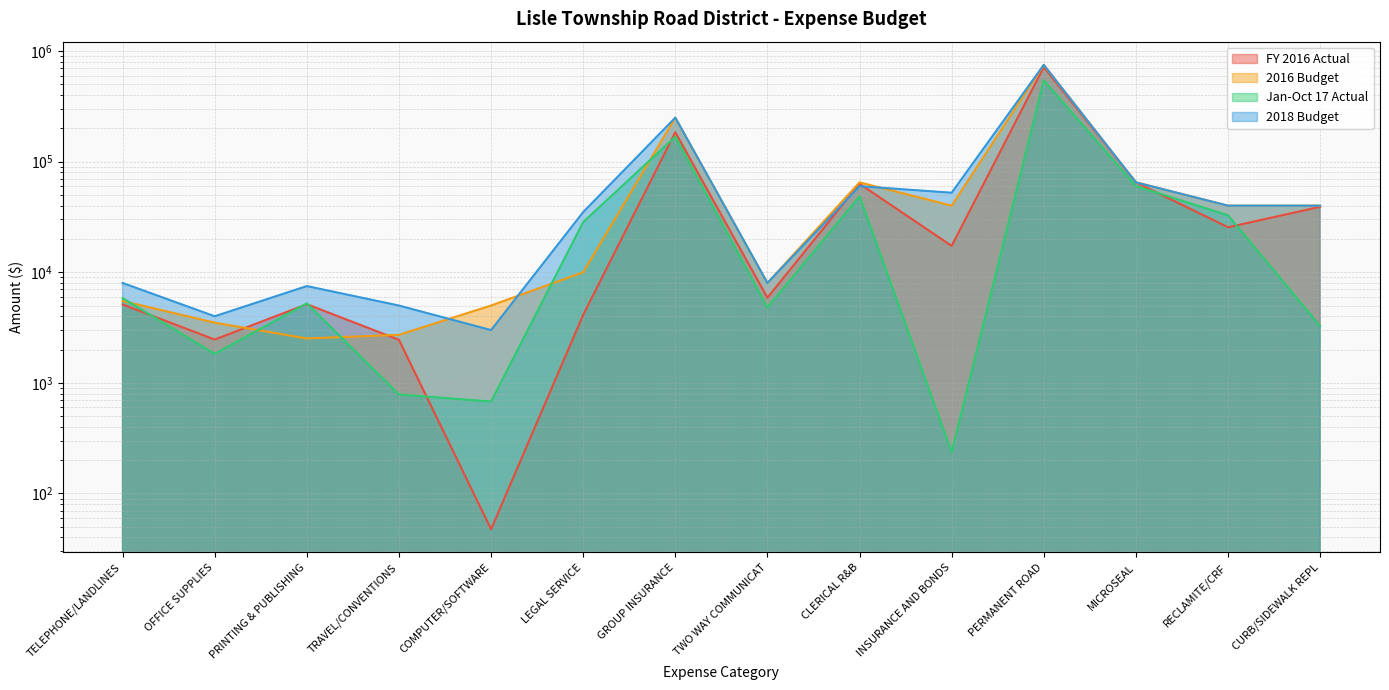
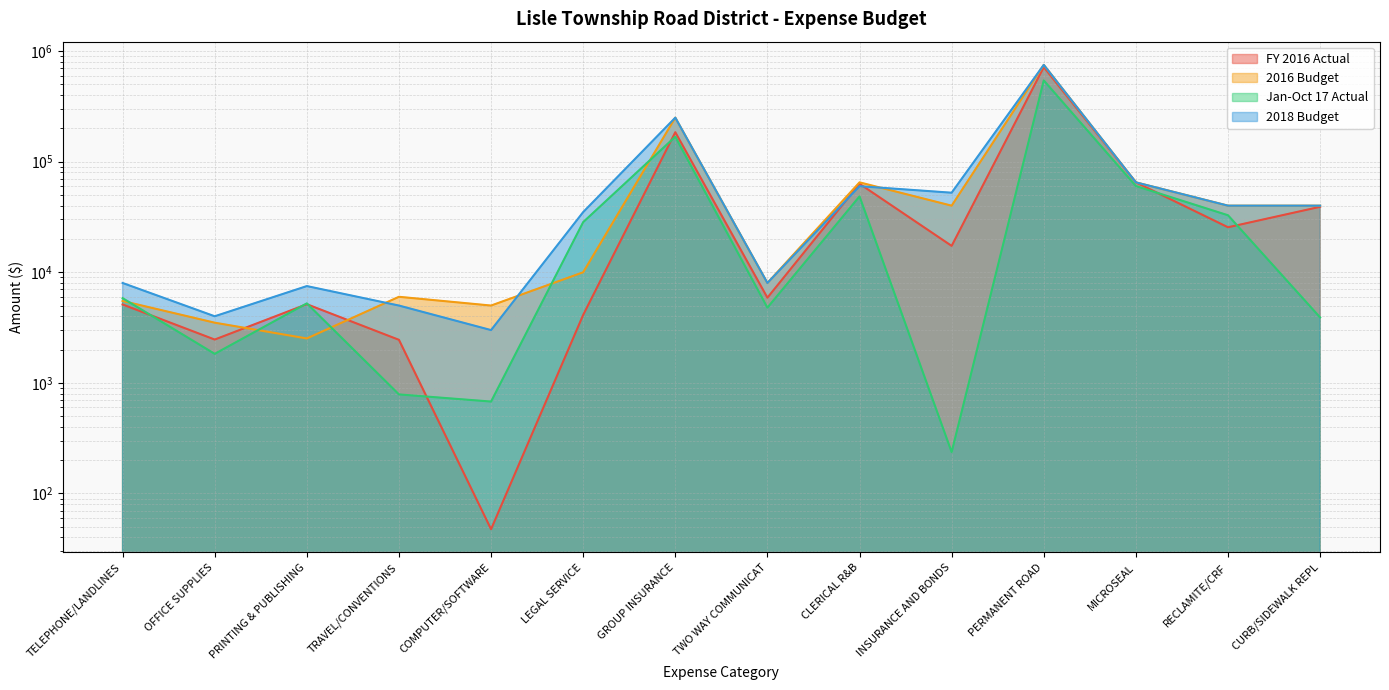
  {
    "FY 2016 Actual": {
      "TELEPHONE/LANDLINES": 5000,
      "OFFICE SUPPLIES": 2500,
      "TRAVEL/CONVENTIONS": 2400,
      "COMPUTER/SOFTWARE": 48,
      "LEGAL SERVICE": 4100,
      "GROUP INSURANCE": 180000,
      "TWO WAY COMMUNICAT": 6000,
      "INSURANCE AND BONDS": 17000,
      "RECLAMITE/CRF": 26000
    },
    "2016 Budget": {
      "TELEPHONE/LANDLINES": 6000,
      "OFFICE SUPPLIES": 3500,
      "PRINTING & PUBLISHING": 2500,
-     "TRAVEL/CONVENTIONS": 2700,
+     "TRAVEL/CONVENTIONS": 6000,
      "COMPUTER/SOFTWARE": 5000,
      "LEGAL SERVICE": 10000,
      "INSURANCE AND BONDS": 40000
    },
    "Jan-Oct 17 Actual": {
      "TELEPHONE/LANDLINES": 6000,
      "OFFICE SUPPLIES": 1800,
      "TRAVEL/CONVENTIONS": 800,
      "COMPUTER/SOFTWARE": 700,
      "LEGAL SERVICE": 28000,
      "GROUP INSURANCE": 170000,
      "TWO WAY COMMUNICAT": 4800,
      "CLERICAL R&B": 50000,
      "INSURANCE AND BONDS": 240,
      "PERMANENT ROAD": 500000,
      "MICROSEAL": 60000,
      "RECLAMITE/CRF": 33000,
-     "CURB/SIDEWALK REPL": 3300
+     "CURB/SIDEWALK REPL": 3900
    },
    "2018 Budget": {
      "TELEPHONE/LANDLINES": 8000,
      "OFFICE SUPPLIES": 4000,
      "PRINTING & PUBLISHING": 8000,
      "TRAVEL/CONVENTIONS": 5000,
      "COMPUTER/SOFTWARE": 3000,
      "LEGAL SERVICE": 35000,
      "INSURANCE AND BONDS": 50000
    }
  }
